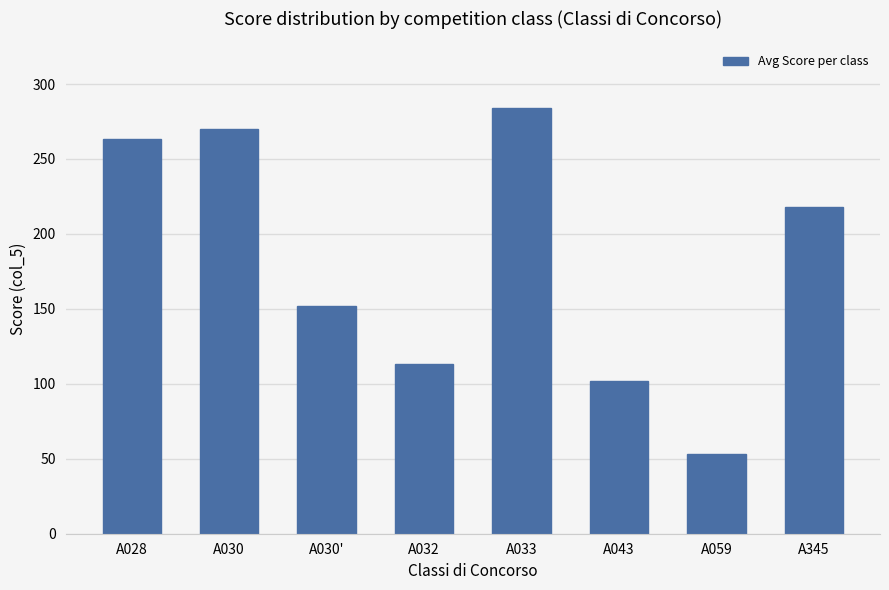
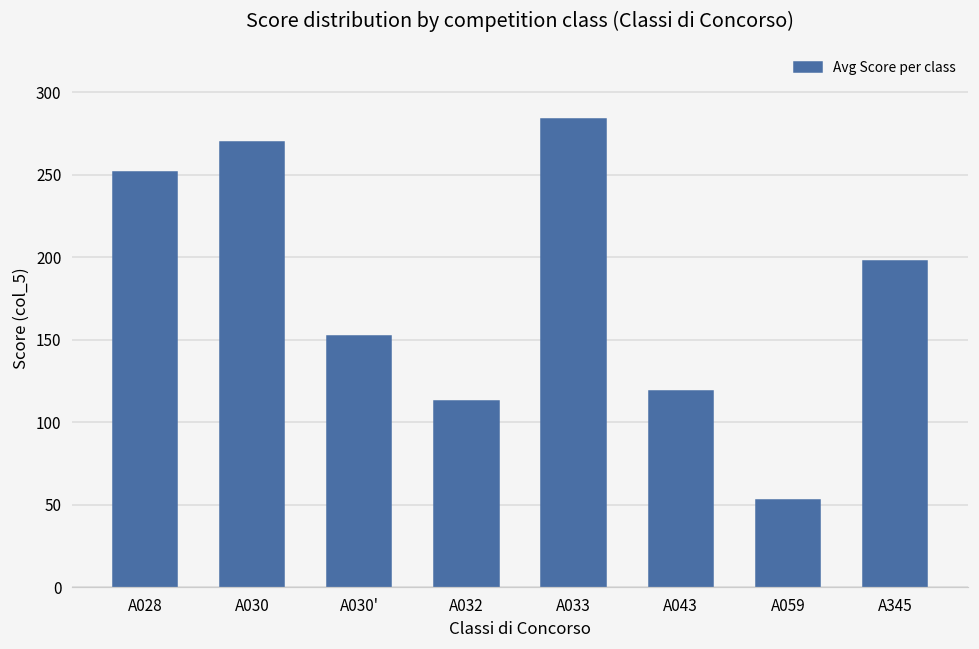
  {
-   "A028": 263,
+   "A028": 252,
    "A030": 270,
    "A030'": 152,
    "A032": 113,
    "A033": 284,
-   "A043": 102,
+   "A043": 119,
    "A059": 53,
-   "A345": 218
+   "A345": 198
  }
